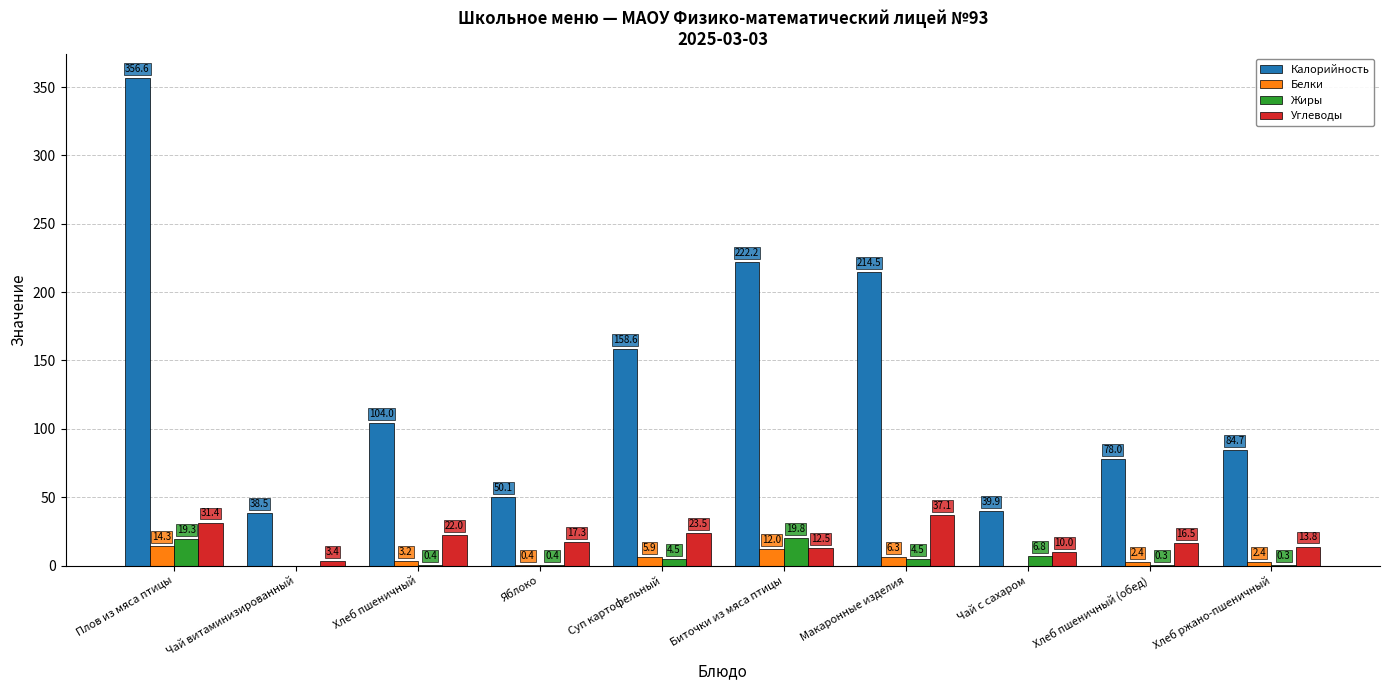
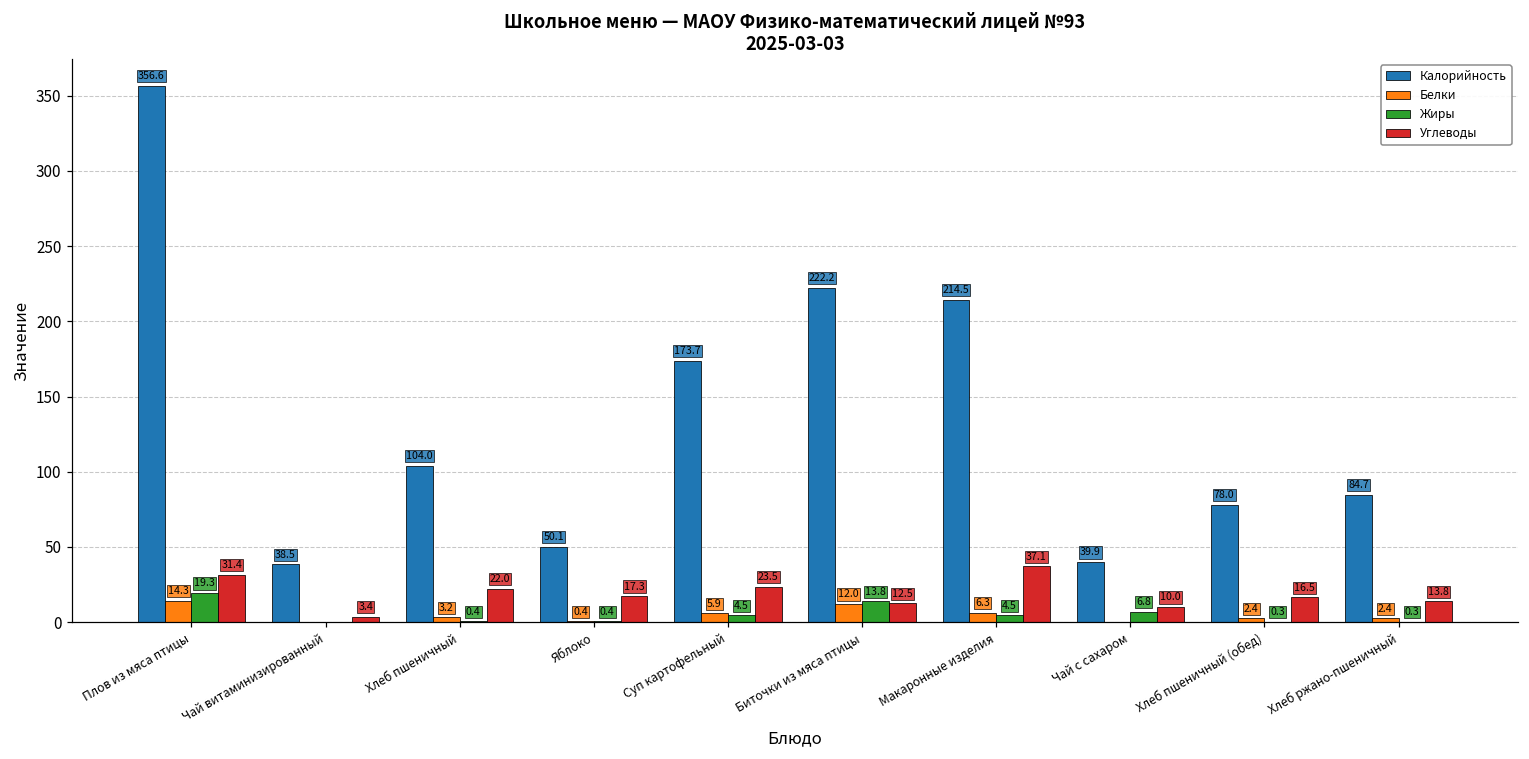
  {
    "Калорийность": {
-     "Суп картофельный": 158.6
+     "Суп картофельный": 173.7
    },
    "Белки": {
      "Чай витаминизированный": 0,
      "Чай с сахаром": 0
    },
    "Жиры": {
-     "Биточки из мяса птицы": 19.8
+     "Биточки из мяса птицы": 13.8
    }
  }
